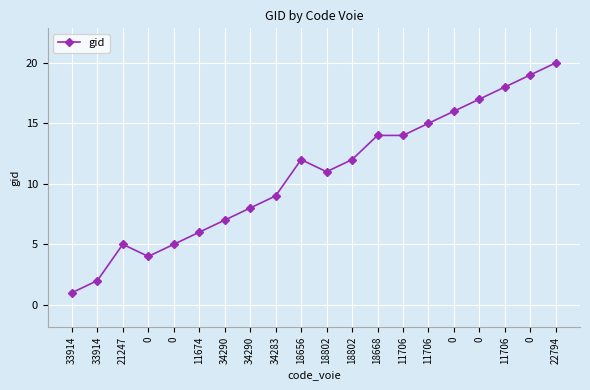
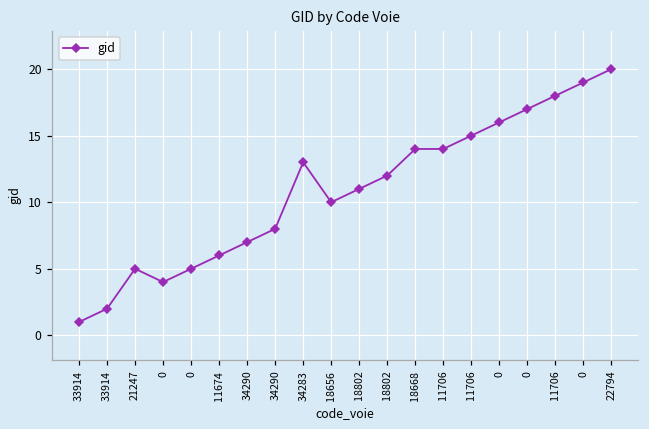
  {
    "21247": 5,
    "11674": 6,
-   "34283": 9,
-   "18656": 12,
+   "34283": 13,
+   "18656": 10,
    "18668": 14,
    "22794": 20
  }
